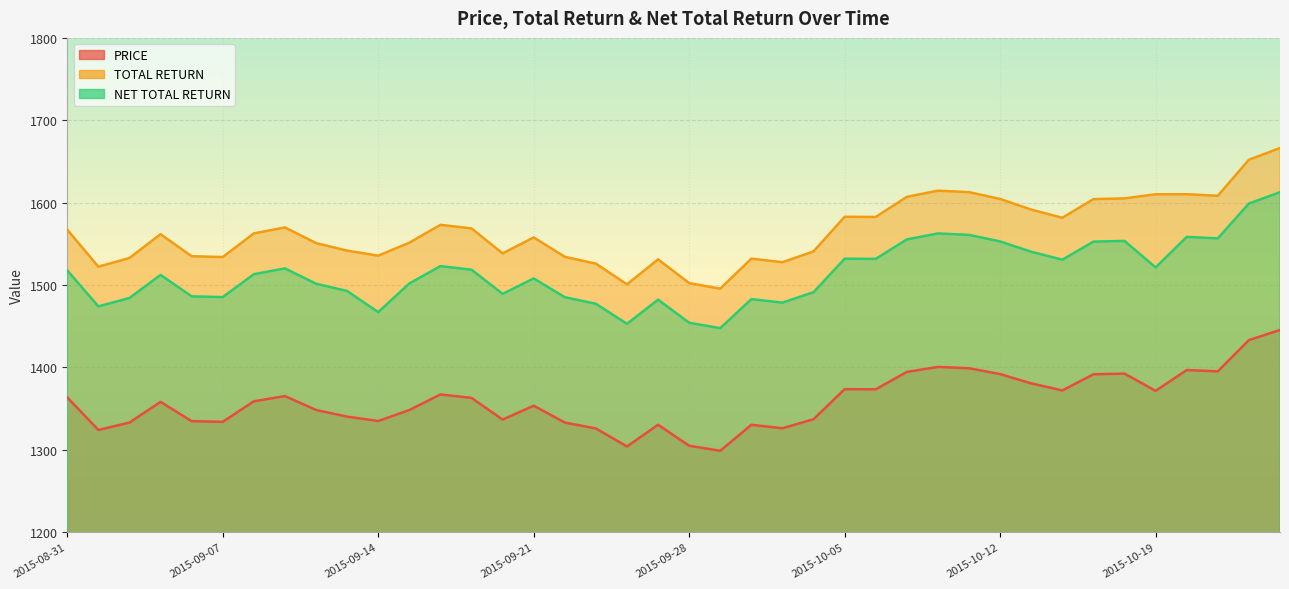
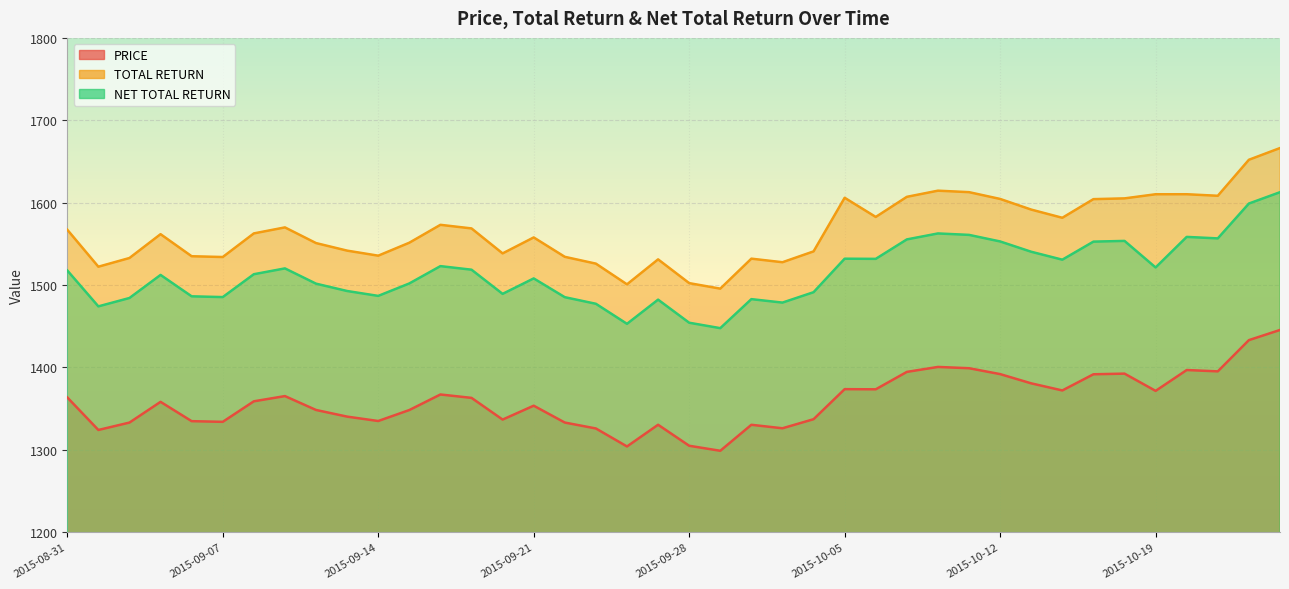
  {
    "PRICE": {
      "2015-08-31": 1360,
      "2015-09-07": 1330,
      "2015-09-14": 1330,
      "2015-09-21": 1350,
      "2015-09-28": 1300,
      "2015-10-05": 1370,
      "2015-10-12": 1390,
      "2015-10-19": 1370
    },
    "TOTAL RETURN": {
      "2015-08-31": 1570,
      "2015-09-07": 1530,
      "2015-09-14": 1540,
      "2015-09-21": 1560,
      "2015-09-28": 1500,
-     "2015-10-05": 1580,
+     "2015-10-05": 1610,
      "2015-10-12": 1600,
      "2015-10-19": 1610
    },
    "NET TOTAL RETURN": {
      "2015-08-31": 1520,
      "2015-09-07": 1490,
-     "2015-09-14": 1470,
+     "2015-09-14": 1490,
      "2015-09-21": 1510,
      "2015-09-28": 1450,
      "2015-10-05": 1530,
      "2015-10-12": 1550,
      "2015-10-19": 1520
    }
  }
